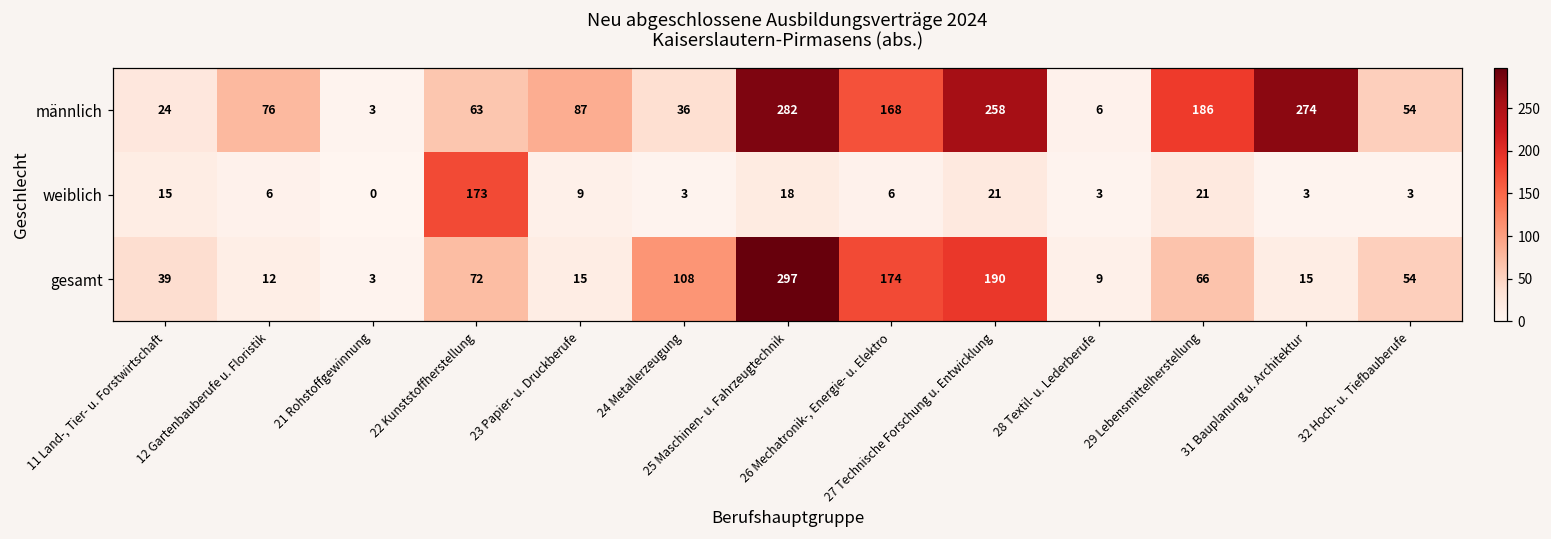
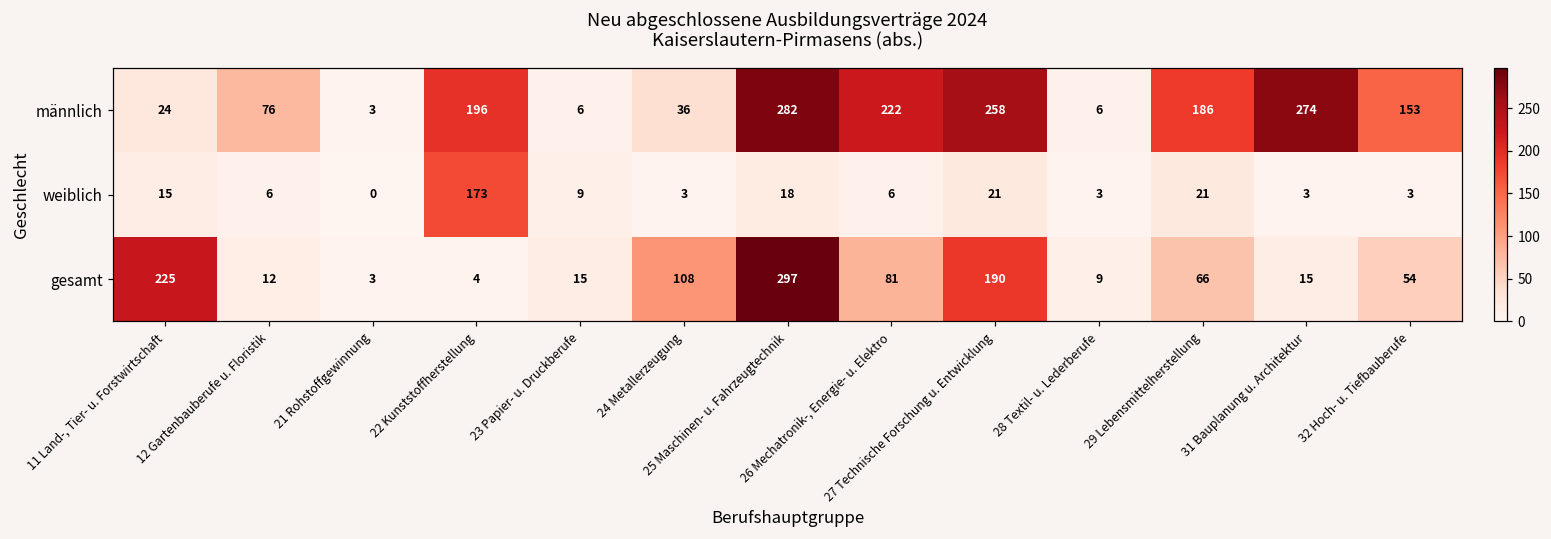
  {
    "männlich": {
      "11 Land-, Tier- u. Forstwirtschaft": 24,
      "12 Gartenbauberufe u. Floristik": 76,
      "21 Rohstoffgewinnung": 3,
-     "22 Kunststoffherstellung": 63,
-     "23 Papier- u. Druckberufe": 87,
+     "22 Kunststoffherstellung": 196,
+     "23 Papier- u. Druckberufe": 6,
      "24 Metallerzeugung": 36,
      "25 Maschinen- u. Fahrzeugtechnik": 282,
-     "26 Mechatronik-, Energie- u. Elektro": 168,
+     "26 Mechatronik-, Energie- u. Elektro": 222,
      "27 Technische Forschung u. Entwicklung": 258,
      "28 Textil- u. Lederberufe": 6,
      "29 Lebensmittelherstellung": 186,
      "31 Bauplanung u. Architektur": 274,
-     "32 Hoch- u. Tiefbauberufe": 54
+     "32 Hoch- u. Tiefbauberufe": 153
    },
    "weiblich": {
      "11 Land-, Tier- u. Forstwirtschaft": 15,
      "12 Gartenbauberufe u. Floristik": 6,
      "21 Rohstoffgewinnung": 0,
      "22 Kunststoffherstellung": 173,
      "23 Papier- u. Druckberufe": 9,
      "24 Metallerzeugung": 3,
      "25 Maschinen- u. Fahrzeugtechnik": 18,
      "26 Mechatronik-, Energie- u. Elektro": 6,
      "27 Technische Forschung u. Entwicklung": 21,
      "28 Textil- u. Lederberufe": 3,
      "29 Lebensmittelherstellung": 21,
      "31 Bauplanung u. Architektur": 3,
      "32 Hoch- u. Tiefbauberufe": 3
    },
    "gesamt": {
-     "11 Land-, Tier- u. Forstwirtschaft": 39,
+     "11 Land-, Tier- u. Forstwirtschaft": 225,
      "12 Gartenbauberufe u. Floristik": 12,
      "21 Rohstoffgewinnung": 3,
-     "22 Kunststoffherstellung": 72,
+     "22 Kunststoffherstellung": 4,
      "23 Papier- u. Druckberufe": 15,
      "24 Metallerzeugung": 108,
      "25 Maschinen- u. Fahrzeugtechnik": 297,
-     "26 Mechatronik-, Energie- u. Elektro": 174,
+     "26 Mechatronik-, Energie- u. Elektro": 81,
      "27 Technische Forschung u. Entwicklung": 190,
      "28 Textil- u. Lederberufe": 9,
      "29 Lebensmittelherstellung": 66,
      "31 Bauplanung u. Architektur": 15,
      "32 Hoch- u. Tiefbauberufe": 54
    }
  }
